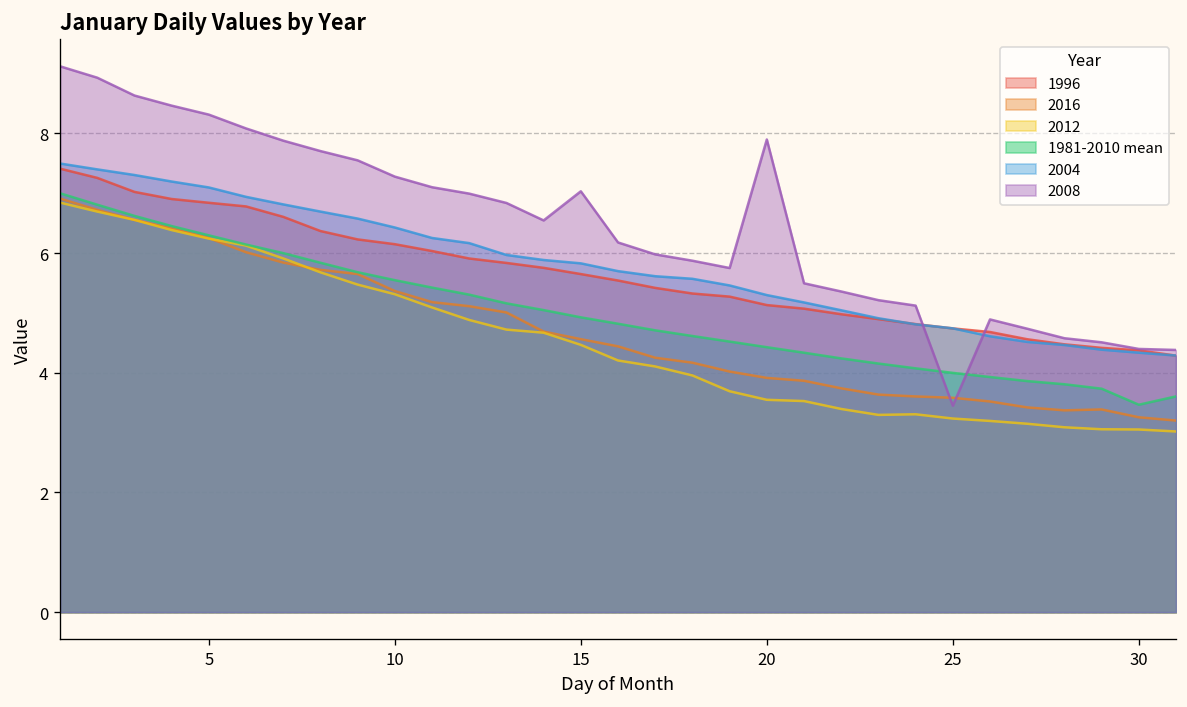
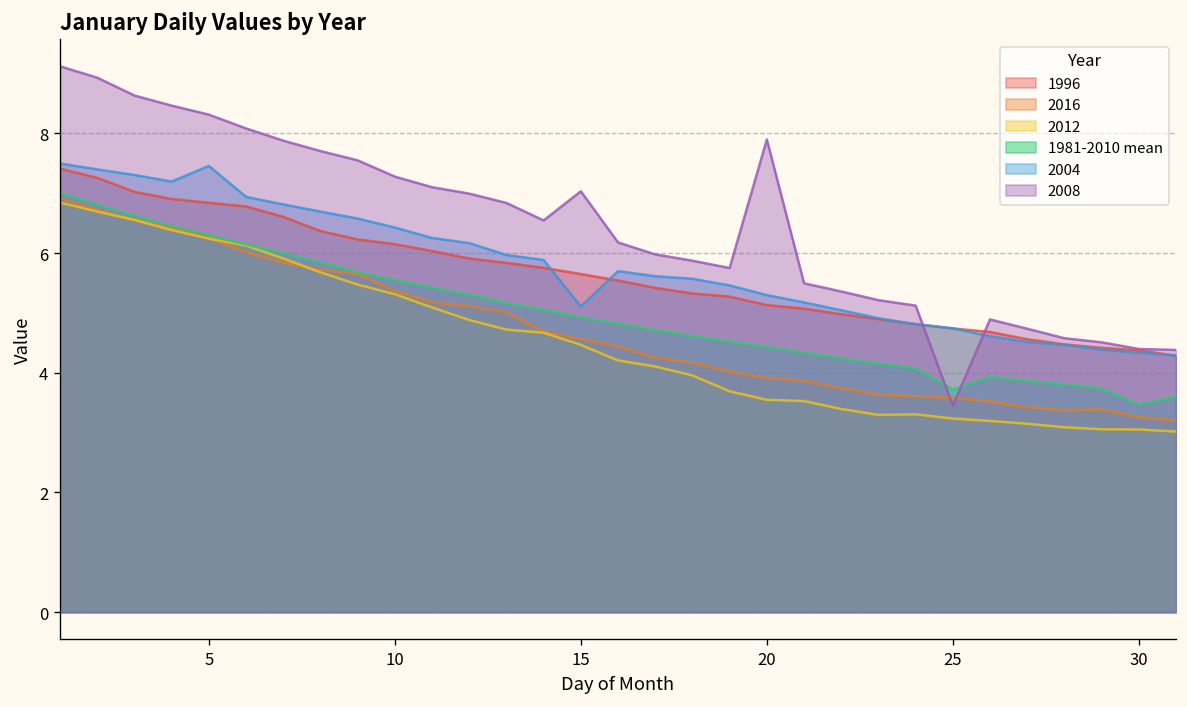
  {
    "1981-2010 mean": {
      "10": 5.5,
      "15": 4.9,
      "20": 4.4,
-     "25": 4.0,
+     "25": 3.7,
      "30": 3.5
    },
    "2004": {
-     "5": 7.1,
+     "5": 7.5,
      "10": 6.4,
-     "15": 5.8,
+     "15": 5.1,
      "20": 5.3
    },
    "2008": {
      "5": 8.3,
      "10": 7.3,
      "15": 7.0,
      "20": 7.9,
      "25": 3.5
    }
  }
